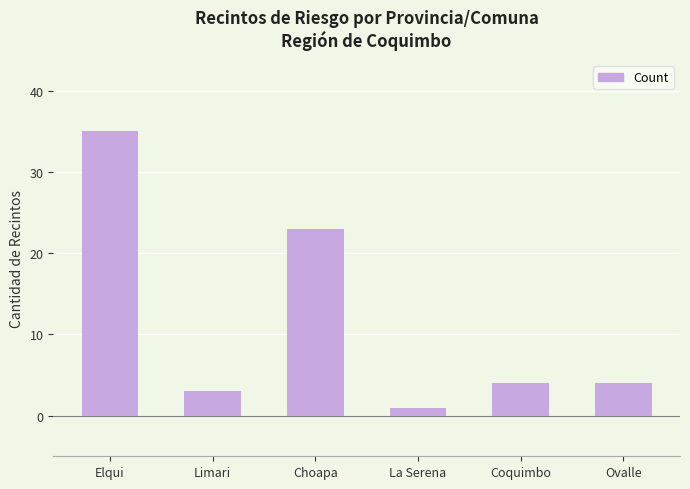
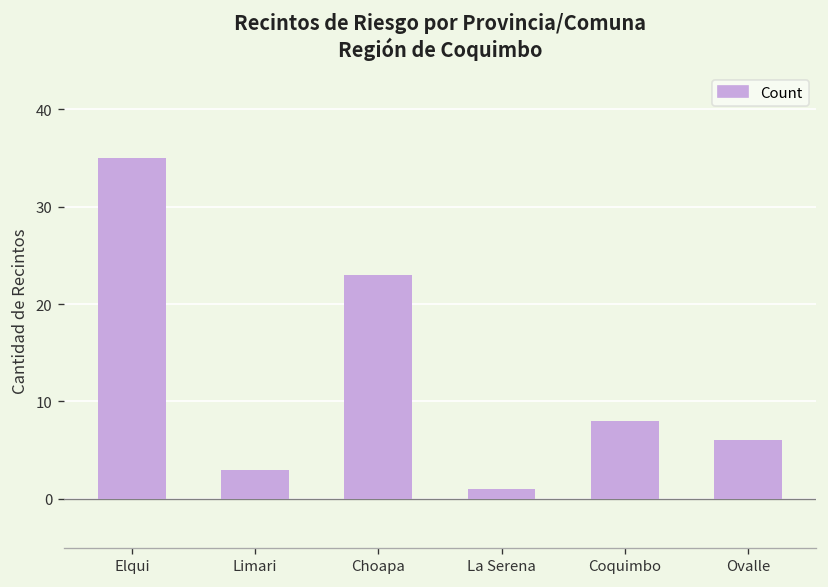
  {
    "Elqui": 35,
    "Limari": 3,
    "Choapa": 23,
    "La Serena": 1,
-   "Coquimbo": 4,
-   "Ovalle": 4
+   "Coquimbo": 8,
+   "Ovalle": 6
  }
